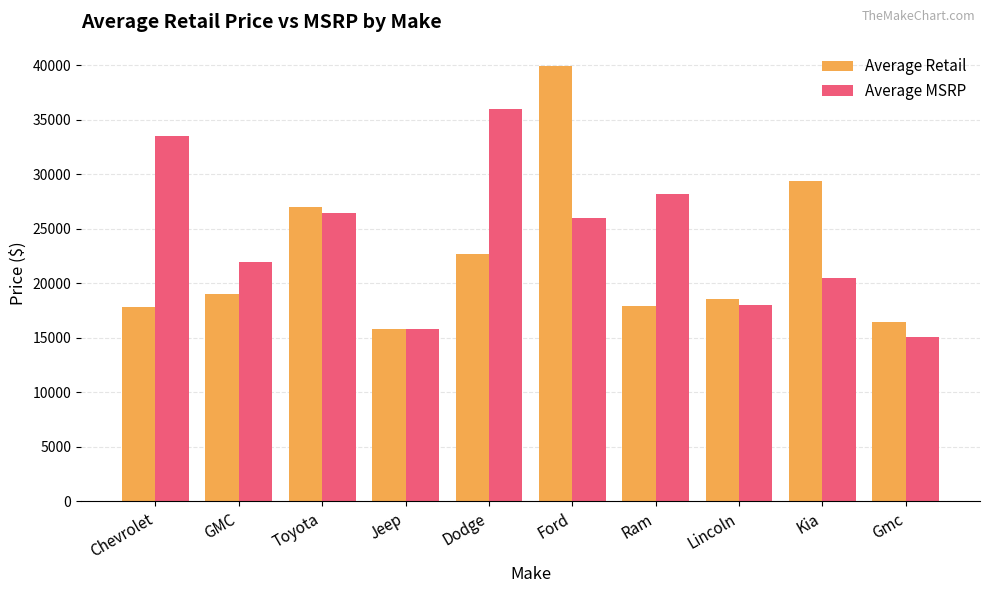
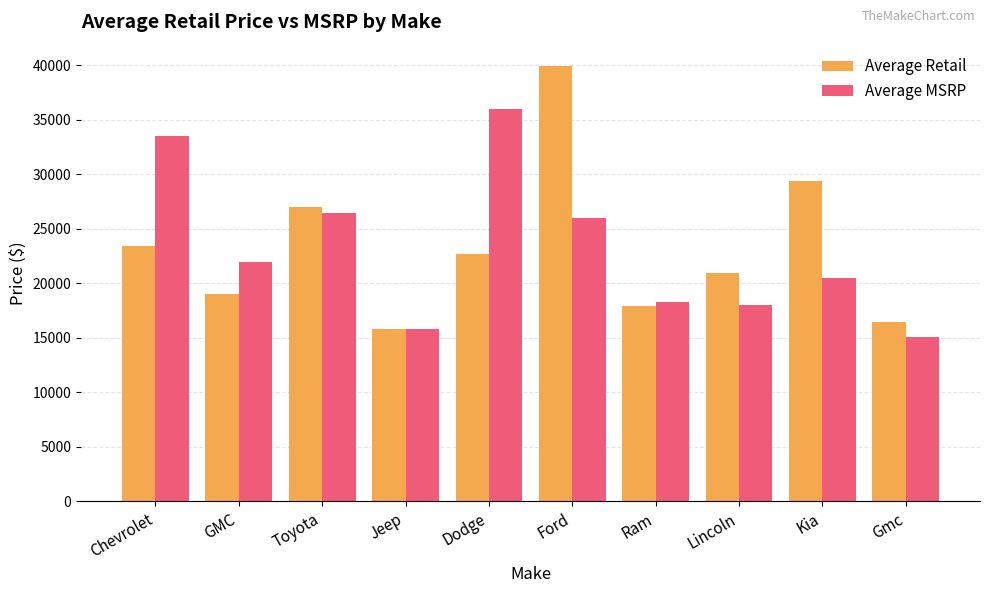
  {
    "Average Retail": {
-     "Chevrolet": 17800,
+     "Chevrolet": 23500,
      "GMC": 19000,
      "Toyota": 27000,
      "Jeep": 15800,
      "Dodge": 22700,
      "Ford": 39900,
      "Ram": 17900,
-     "Lincoln": 18600,
+     "Lincoln": 21000,
      "Kia": 29400,
      "Gmc": 16500
    },
    "Average MSRP": {
      "Chevrolet": 33500,
      "GMC": 22000,
      "Toyota": 26500,
      "Jeep": 15800,
      "Dodge": 36000,
      "Ford": 26000,
-     "Ram": 28200,
+     "Ram": 18300,
      "Lincoln": 18000,
      "Kia": 20500,
      "Gmc": 15100
    }
  }
